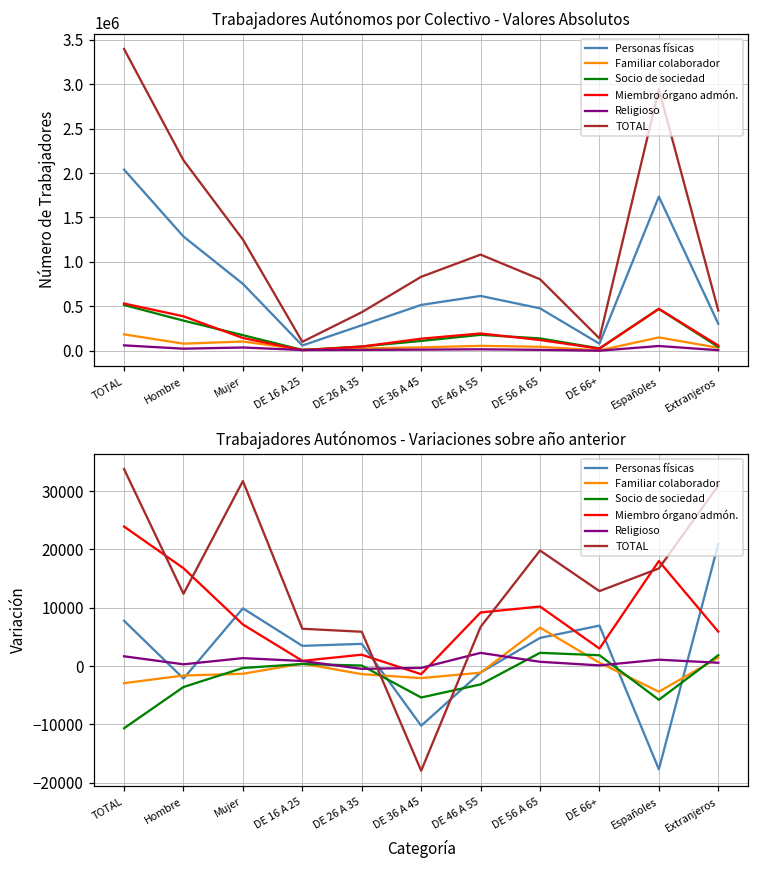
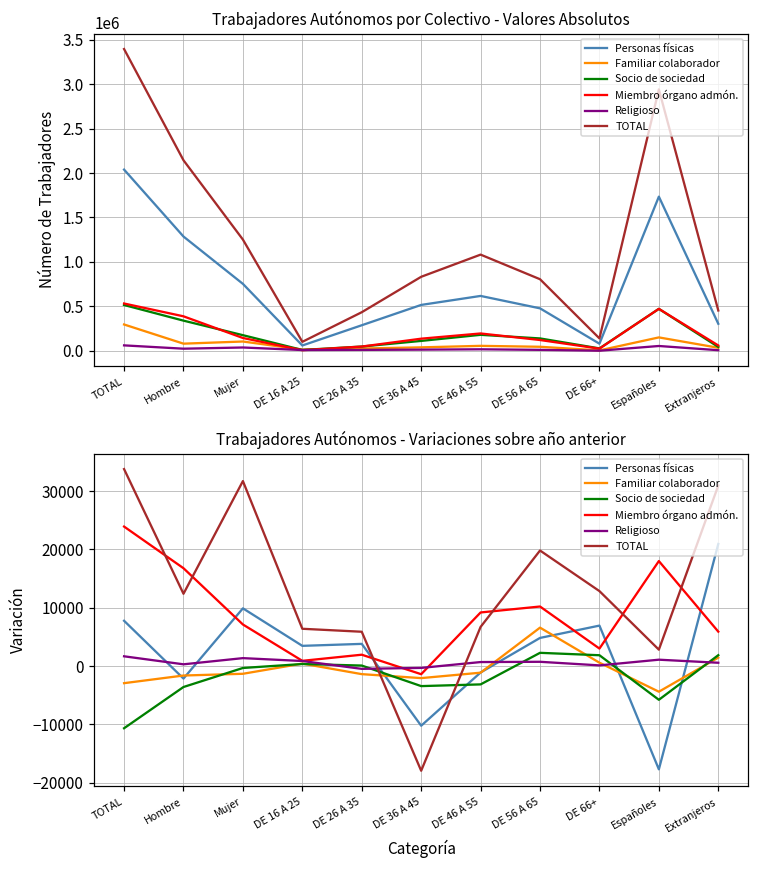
  {
    "Trabajadores Autónomos por Colectivo - Valores Absolutos": {
      "Personas físicas": {
        "TOTAL": 2000000,
        "Hombre": 1300000,
        "Mujer": 800000,
        "DE 16 A 25": 100000,
        "DE 26 A 35": 300000,
        "DE 36 A 45": 500000,
        "DE 46 A 55": 600000,
        "DE 56 A 65": 500000,
        "DE 66+": 100000,
        "Españoles": 1700000,
        "Extranjeros": 300000
      },
      "Familiar colaborador": {
-       "TOTAL": 200000,
+       "TOTAL": 300000,
        "Hombre": 100000,
        "Mujer": 100000,
        "DE 46 A 55": 100000,
        "DE 56 A 65": 0,
        "Españoles": 200000
      },
      "Socio de sociedad": {
        "Hombre": 300000,
        "Mujer": 200000
      },
      "Miembro órgano admón.": {
        "Hombre": 400000,
        "Mujer": 100000
      },
      "Religioso": {
        "TOTAL": 100000,
        "Hombre": 0,
        "Mujer": 0,
        "DE 46 A 55": 0,
        "DE 56 A 65": 0,
        "Españoles": 100000
      },
      "TOTAL": {
        "TOTAL": 3400000,
        "Hombre": 2100000,
        "Mujer": 1300000,
        "DE 16 A 25": 100000,
        "DE 26 A 35": 400000,
        "DE 36 A 45": 800000,
        "DE 46 A 55": 1100000,
        "DE 56 A 65": 800000,
        "DE 66+": 100000,
        "Extranjeros": 500000
      }
    },
    "Trabajadores Autónomos - Variaciones sobre año anterior": {
      "Personas físicas": {
        "TOTAL": 8000,
        "Hombre": -2000,
        "Mujer": 10000,
        "DE 16 A 25": 3000,
        "DE 26 A 35": 4000,
        "DE 36 A 45": -10000,
        "DE 56 A 65": 5000,
        "DE 66+": 7000,
        "Españoles": -18000
      },
      "Familiar colaborador": {
        "TOTAL": -3000,
        "Hombre": -2000,
        "Mujer": -1000,
        "DE 26 A 35": -1000,
        "DE 36 A 45": -2000,
        "DE 56 A 65": 7000,
        "Españoles": -4000
      },
      "Socio de sociedad": {
        "TOTAL": -11000,
        "Hombre": -4000,
        "Mujer": 0,
        "DE 26 A 35": 0,
-       "DE 36 A 45": -5000,
+       "DE 36 A 45": -3000,
        "DE 46 A 55": -3000,
        "DE 56 A 65": 2000,
        "DE 66+": 2000,
        "Españoles": -6000
      },
      "Miembro órgano admón.": {
        "TOTAL": 24000,
        "Hombre": 17000,
        "Mujer": 7000,
        "DE 26 A 35": 2000,
        "DE 36 A 45": -1000,
        "DE 46 A 55": 9000,
        "DE 56 A 65": 10000,
        "DE 66+": 3000,
        "Extranjeros": 6000
      },
      "Religioso": {
        "TOTAL": 2000,
        "Hombre": 0,
        "Mujer": 1000,
        "DE 26 A 35": 0,
        "DE 36 A 45": 0,
-       "DE 46 A 55": 2000,
+       "DE 46 A 55": 1000,
        "DE 56 A 65": 1000,
        "Españoles": 1000,
        "Extranjeros": 1000
      },
      "TOTAL": {
        "TOTAL": 34000,
        "Hombre": 12000,
        "Mujer": 32000,
        "DE 16 A 25": 6000,
        "DE 26 A 35": 6000,
        "DE 36 A 45": -18000,
        "DE 46 A 55": 7000,
        "DE 56 A 65": 20000,
        "DE 66+": 13000,
-       "Españoles": 17000
+       "Españoles": 3000
      }
    }
  }
